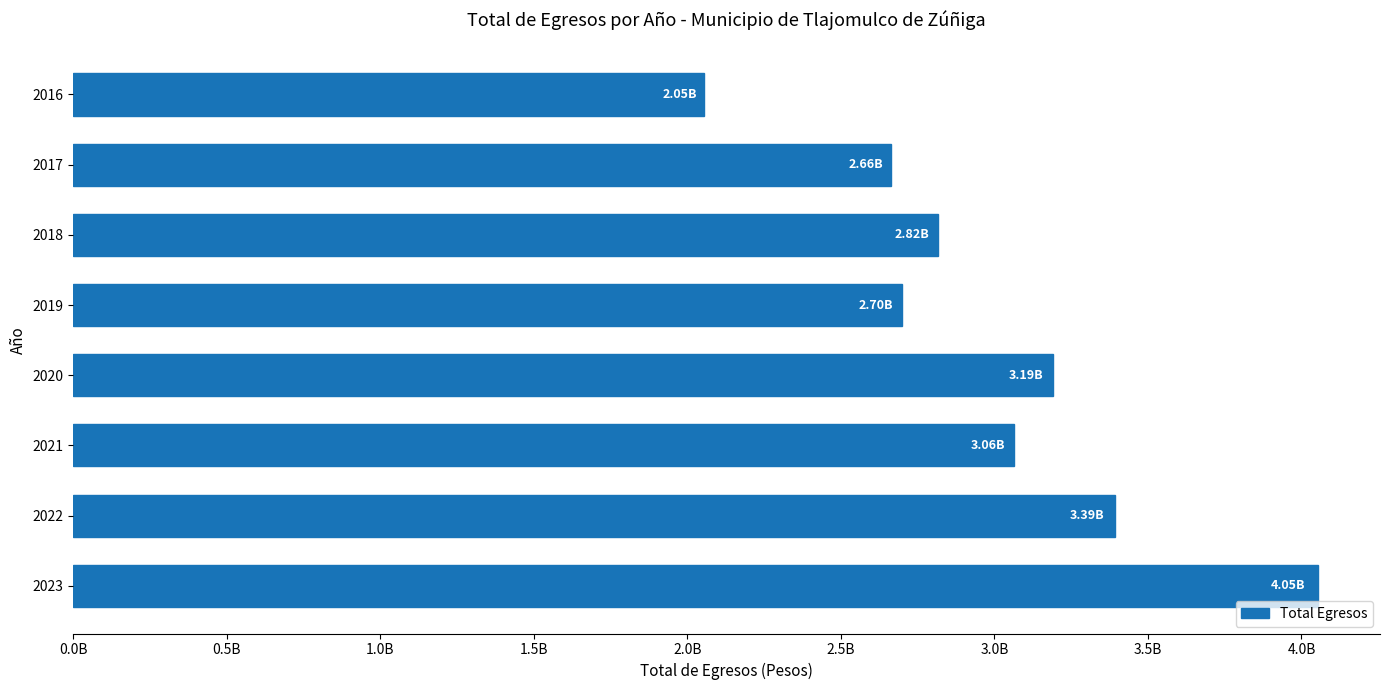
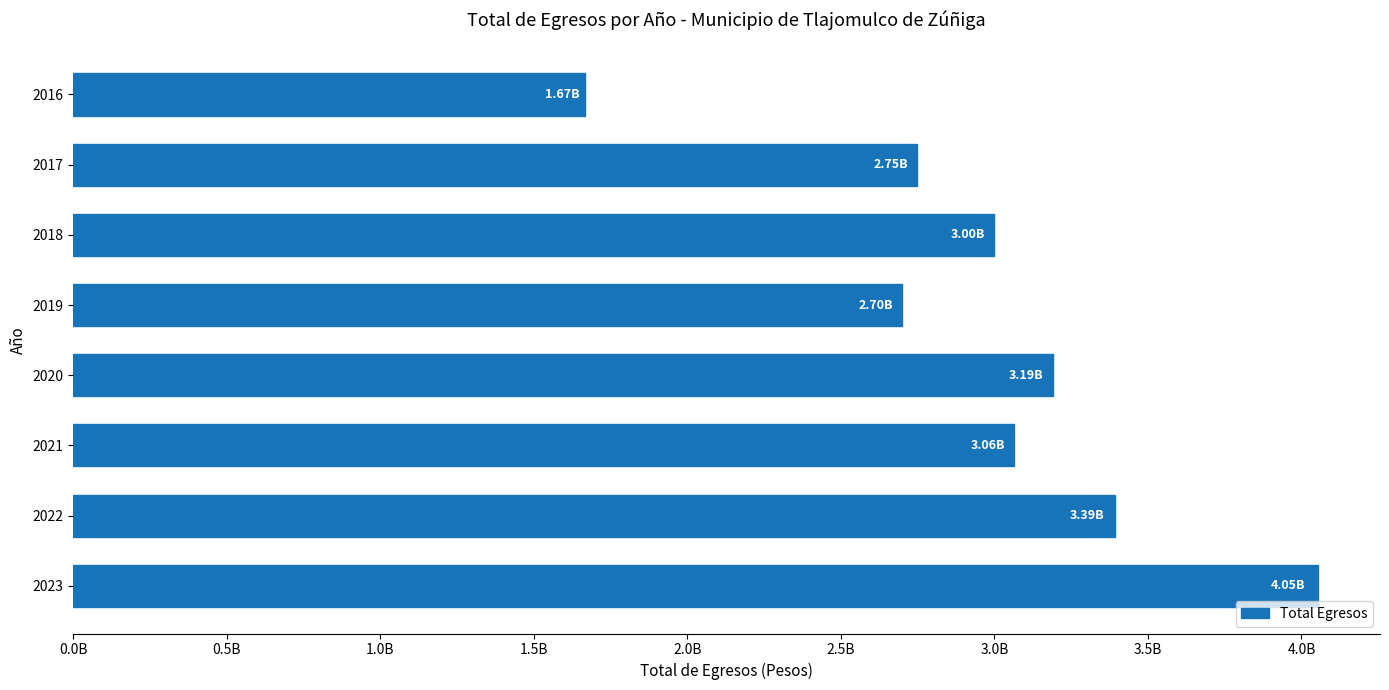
  {
-   "2016": "2.05B",
-   "2017": "2.66B",
-   "2018": "2.82B"
+   "2016": "1.67B",
+   "2017": "2.75B",
+   "2018": "3.00B"
  }
